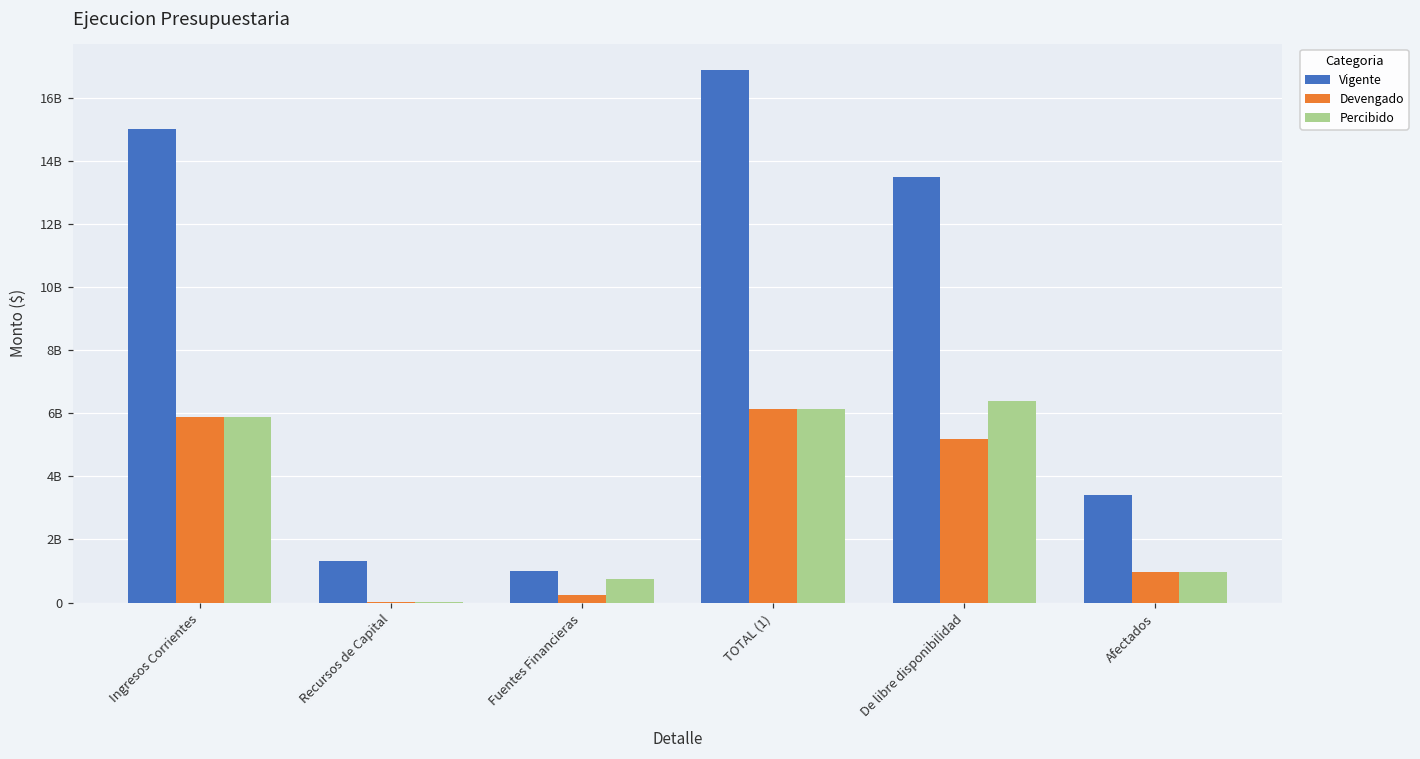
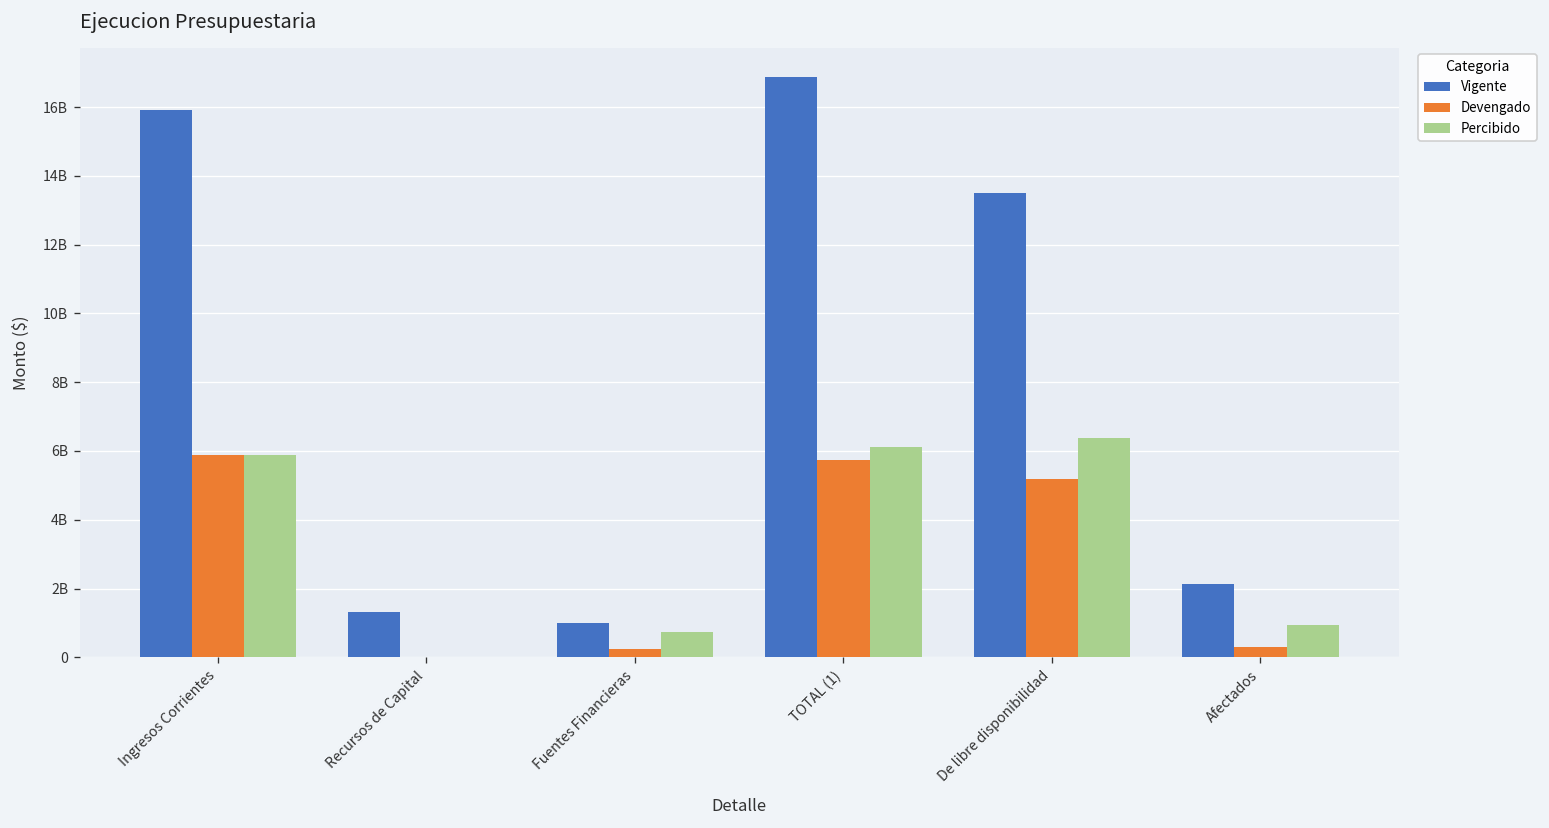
  {
    "Vigente": {
-     "Ingresos Corrientes": 15000000000,
+     "Ingresos Corrientes": 15900000000,
      "Recursos de Capital": 1300000000,
      "Fuentes Financieras": 1000000000,
      "TOTAL (1)": 16900000000,
      "De libre disponibilidad": 13500000000,
-     "Afectados": 3400000000
+     "Afectados": 2100000000
    },
    "Devengado": {
      "Ingresos Corrientes": 5900000000,
      "Fuentes Financieras": 200000000,
-     "TOTAL (1)": 6100000000,
+     "TOTAL (1)": 5700000000,
      "De libre disponibilidad": 5200000000,
-     "Afectados": 1000000000
+     "Afectados": 300000000
    },
    "Percibido": {
      "Ingresos Corrientes": 5900000000,
      "Fuentes Financieras": 700000000,
      "TOTAL (1)": 6100000000,
      "De libre disponibilidad": 6400000000,
      "Afectados": 1000000000
    }
  }
